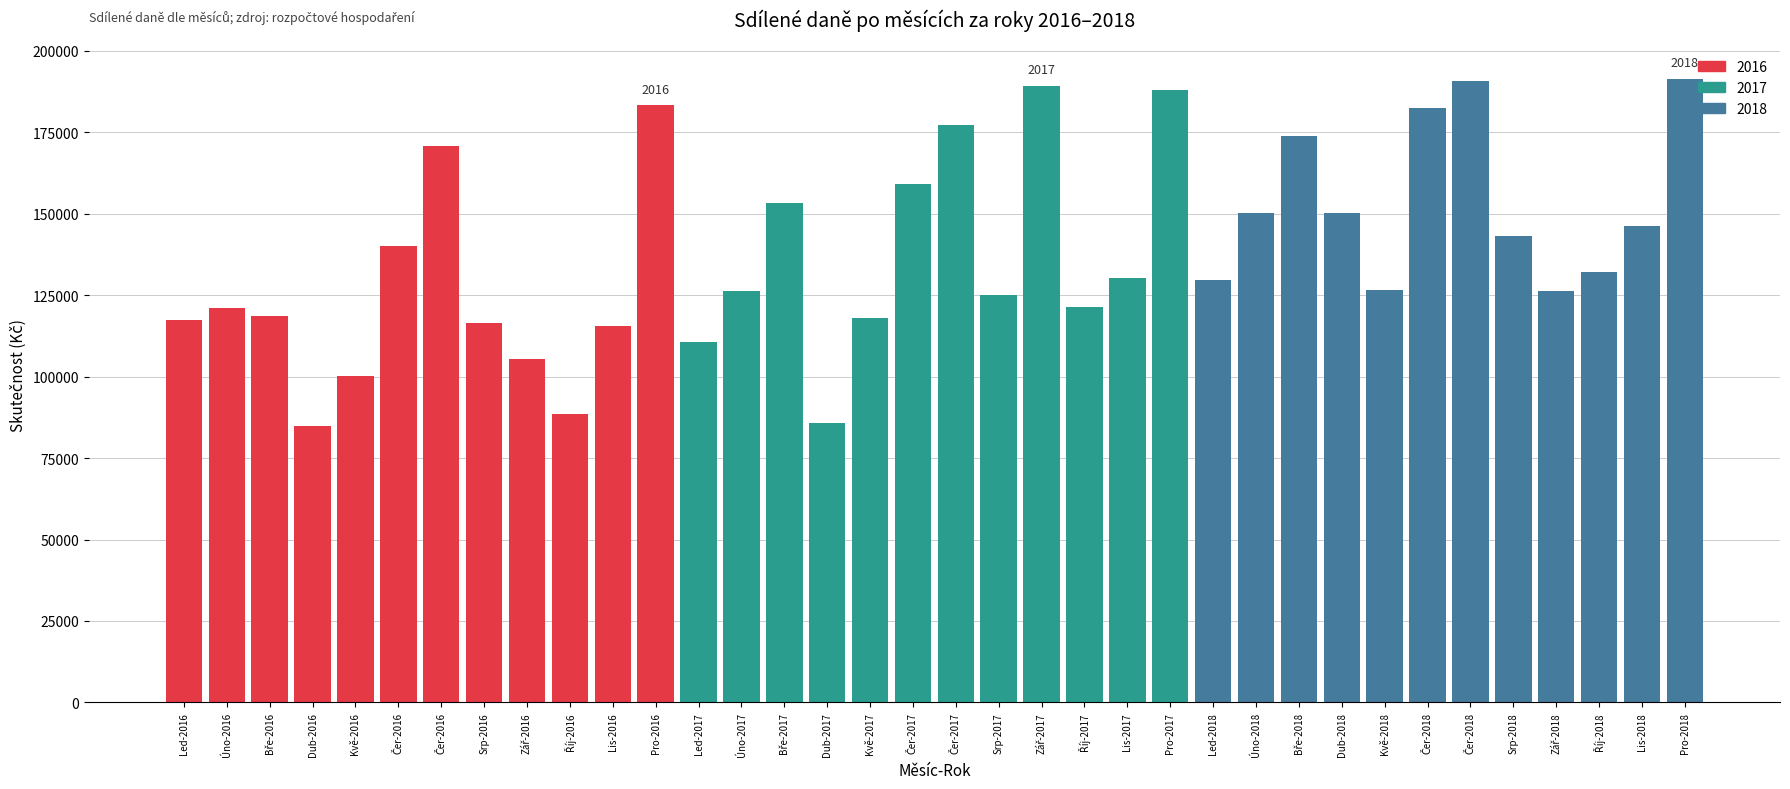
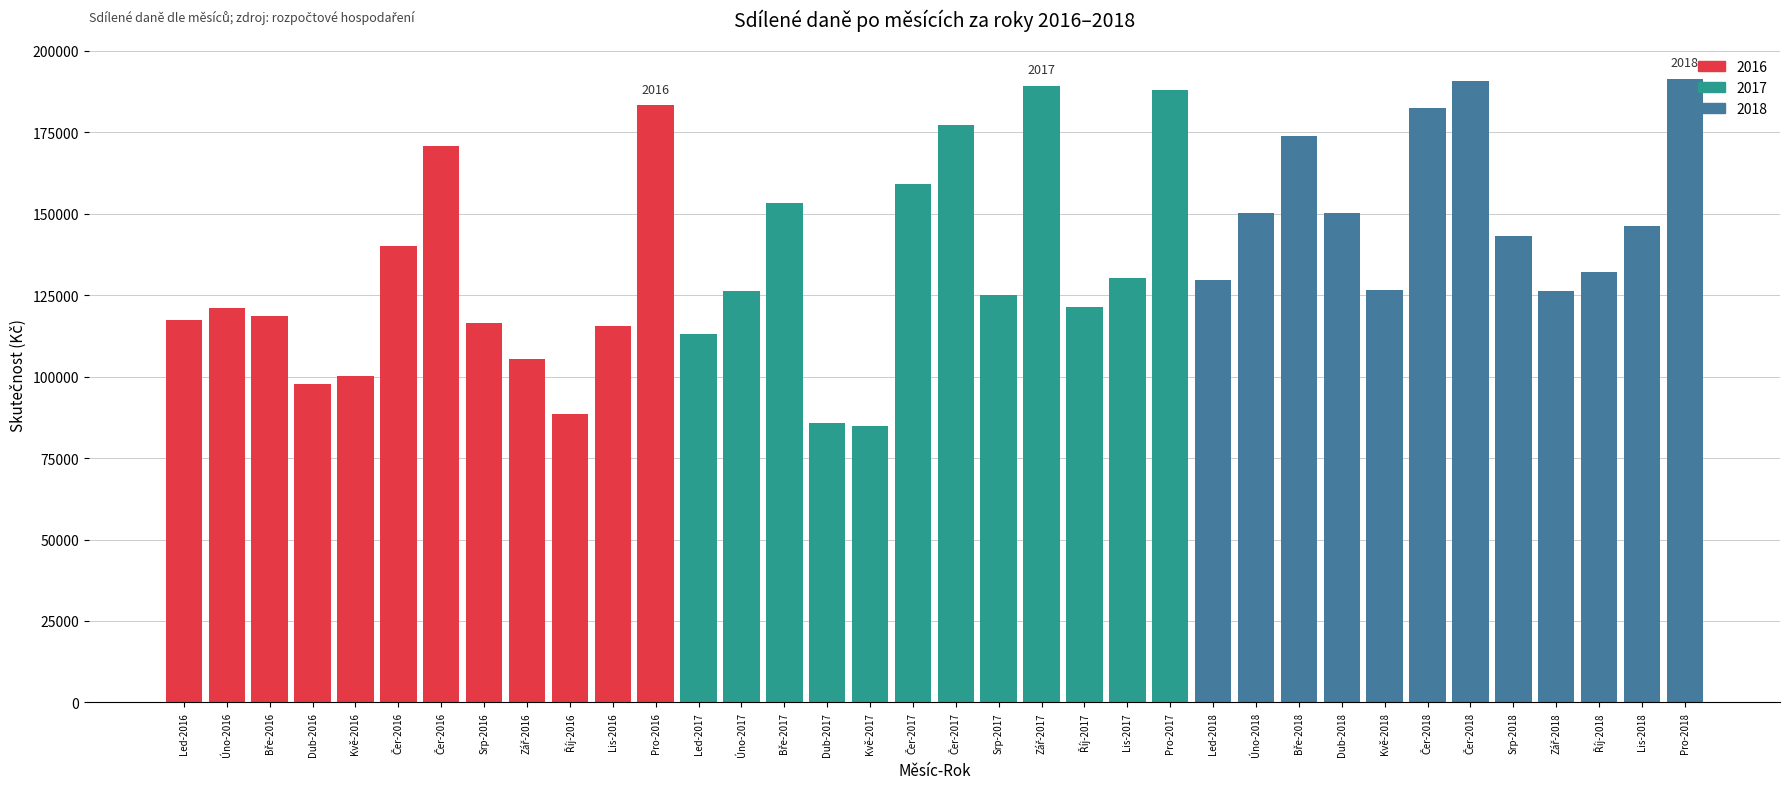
  {
    "Led-2016": 117000,
    "Úno-2016": 121000,
    "Bře-2016": 119000,
-   "Dub-2016": 85000,
+   "Dub-2016": 98000,
    "Kvě-2016": 100000,
    "Srp-2016": 116000,
    "Zář-2016": 105000,
    "Říj-2016": 89000,
    "Lis-2016": 115000,
-   "Led-2017": 111000,
+   "Led-2017": 113000,
    "Úno-2017": 126000,
    "Bře-2017": 153000,
    "Dub-2017": 86000,
-   "Kvě-2017": 118000,
+   "Kvě-2017": 85000,
    "Srp-2017": 125000,
    "Říj-2017": 121000,
    "Lis-2017": 130000,
    "Pro-2017": 188000,
    "Led-2018": 130000,
    "Úno-2018": 150000,
    "Bře-2018": 174000,
    "Dub-2018": 150000,
    "Kvě-2018": 127000,
    "Srp-2018": 143000,
    "Zář-2018": 126000,
    "Říj-2018": 132000,
    "Lis-2018": 146000
  }
